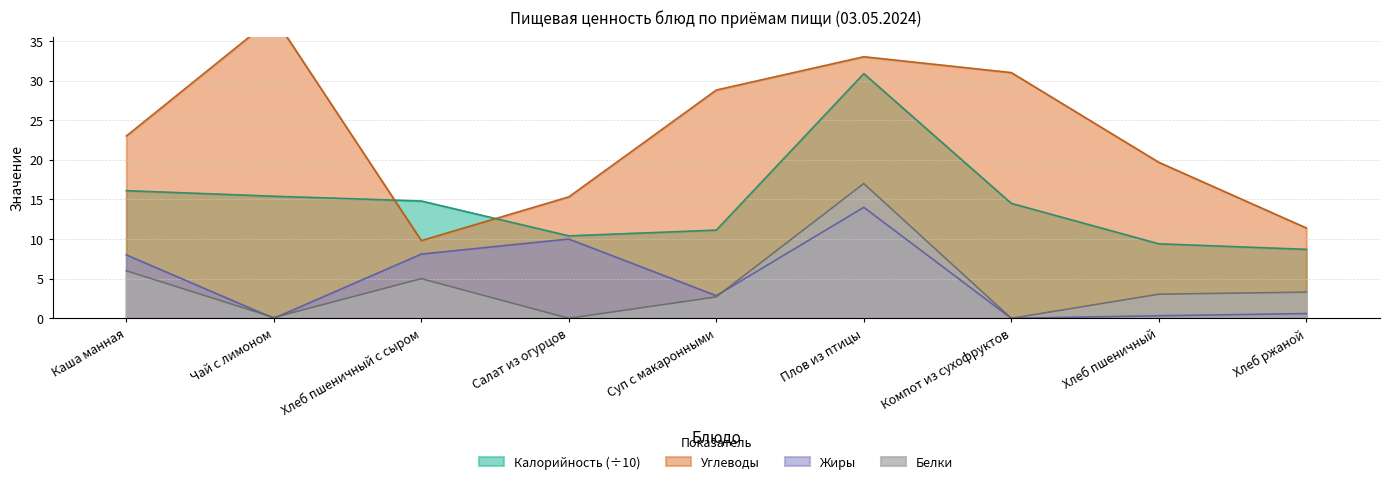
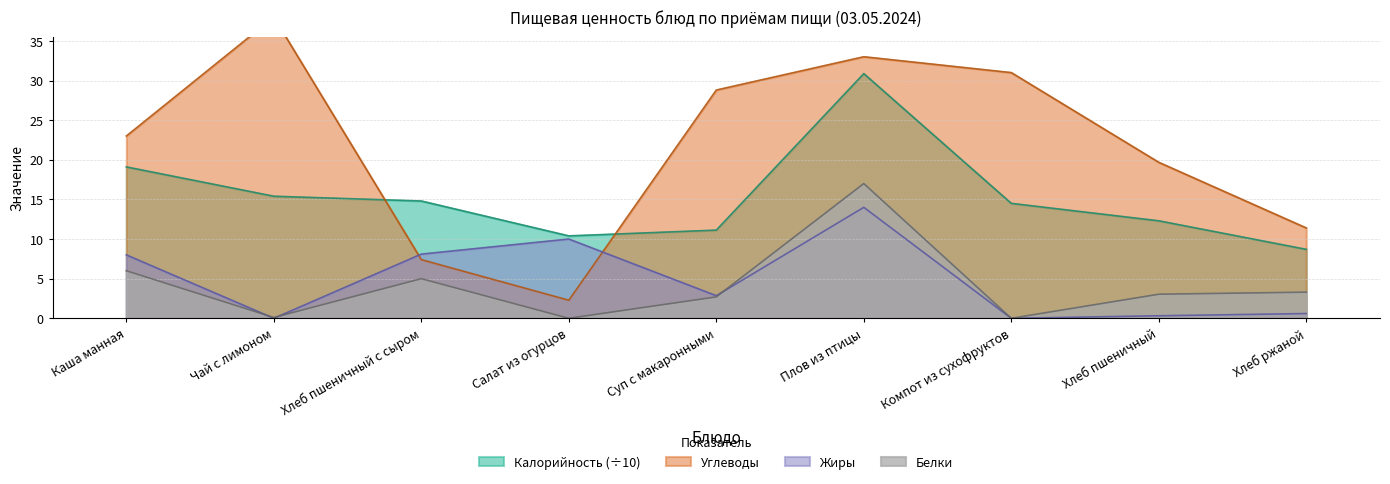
  {
    "Калорийность (÷10)": {
-     "Каша манная": 16,
+     "Каша манная": 19,
      "Чай с лимоном": 15,
      "Хлеб пшеничный с сыром": 15,
      "Салат из огурцов": 10,
      "Суп с макаронными": 11,
      "Плов из птицы": 31,
      "Компот из сухофруктов": 15,
-     "Хлеб пшеничный": 9,
+     "Хлеб пшеничный": 12,
      "Хлеб ржаной": 9
    },
    "Углеводы": {
      "Каша манная": 23,
-     "Хлеб пшеничный с сыром": 10,
-     "Салат из огурцов": 15,
+     "Хлеб пшеничный с сыром": 7,
+     "Салат из огурцов": 2,
      "Суп с макаронными": 29,
      "Плов из птицы": 33,
      "Компот из сухофруктов": 31,
      "Хлеб пшеничный": 20,
      "Хлеб ржаной": 11
    }
  }
